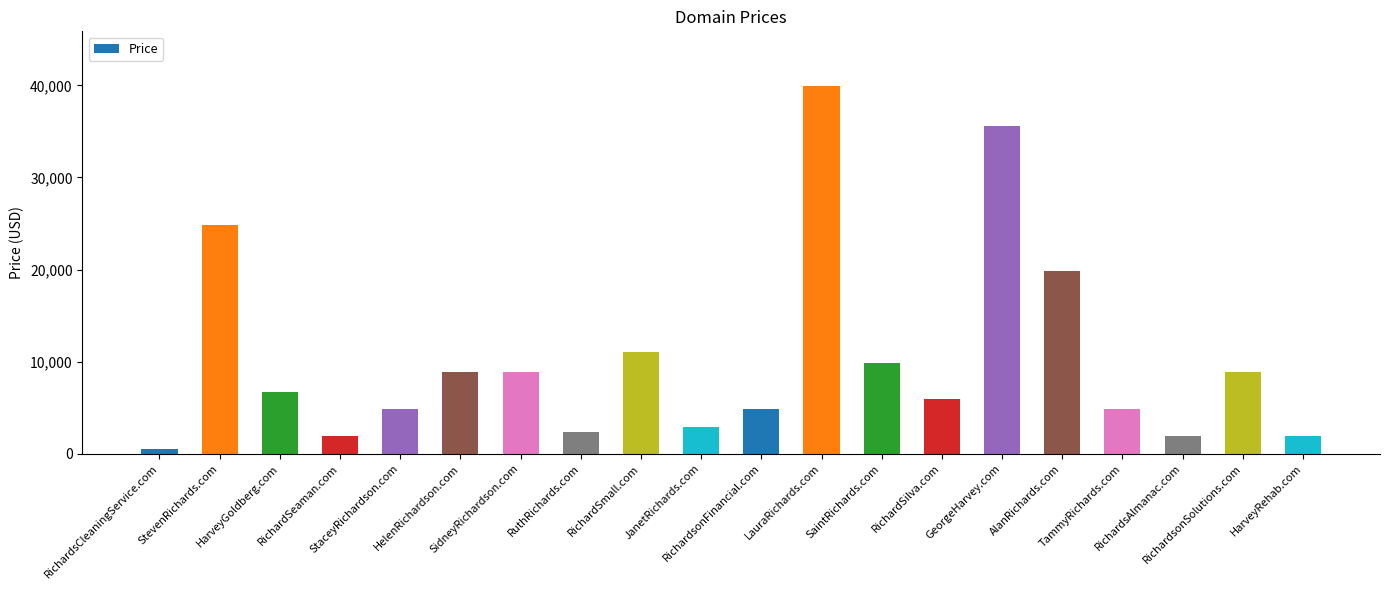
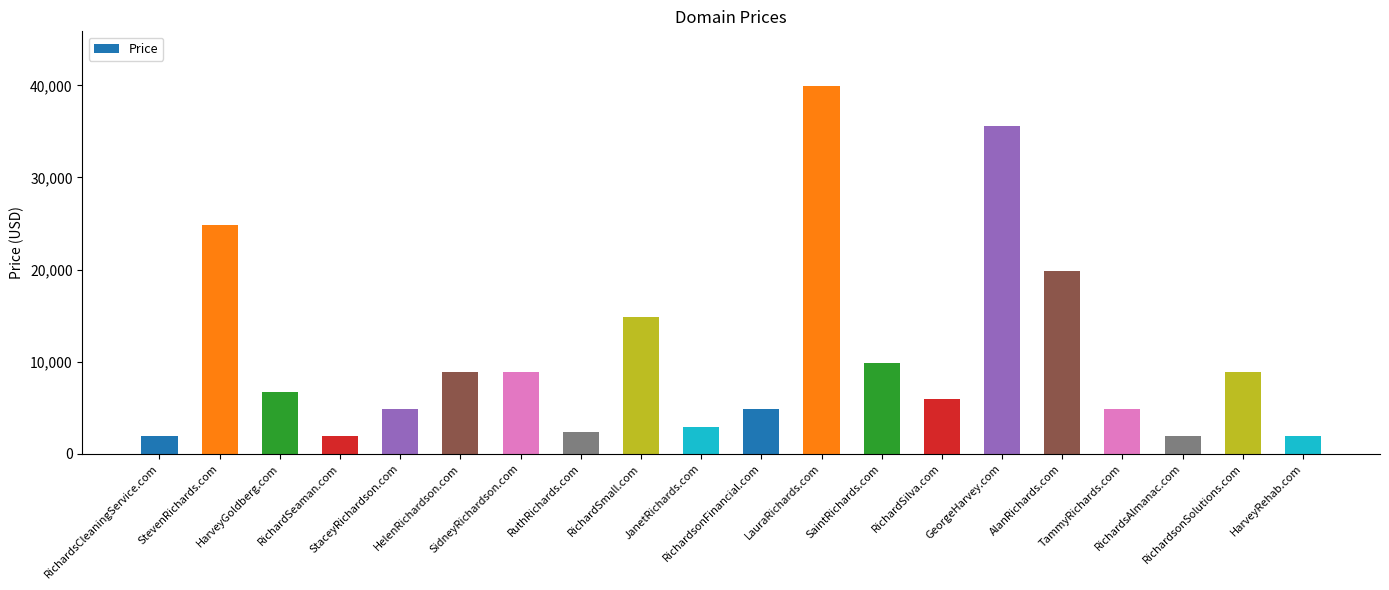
  {
-   "RichardsCleaningService.com": "1,000",
+   "RichardsCleaningService.com": "2,000",
    "StevenRichards.com": "25,000",
    "HarveyGoldberg.com": "7,000",
    "RichardSeaman.com": "2,000",
    "StaceyRichardson.com": "5,000",
    "HelenRichardson.com": "9,000",
    "SidneyRichardson.com": "9,000",
    "RuthRichards.com": "2,000",
-   "RichardSmall.com": "11,000",
+   "RichardSmall.com": "15,000",
    "JanetRichards.com": "3,000",
    "RichardsonFinancial.com": "5,000",
    "LauraRichards.com": "40,000",
    "SaintRichards.com": "10,000",
    "RichardSilva.com": "6,000",
    "GeorgeHarvey.com": "36,000",
    "AlanRichards.com": "20,000",
    "TammyRichards.com": "5,000",
    "RichardsAlmanac.com": "2,000",
    "RichardsonSolutions.com": "9,000",
    "HarveyRehab.com": "2,000"
  }
